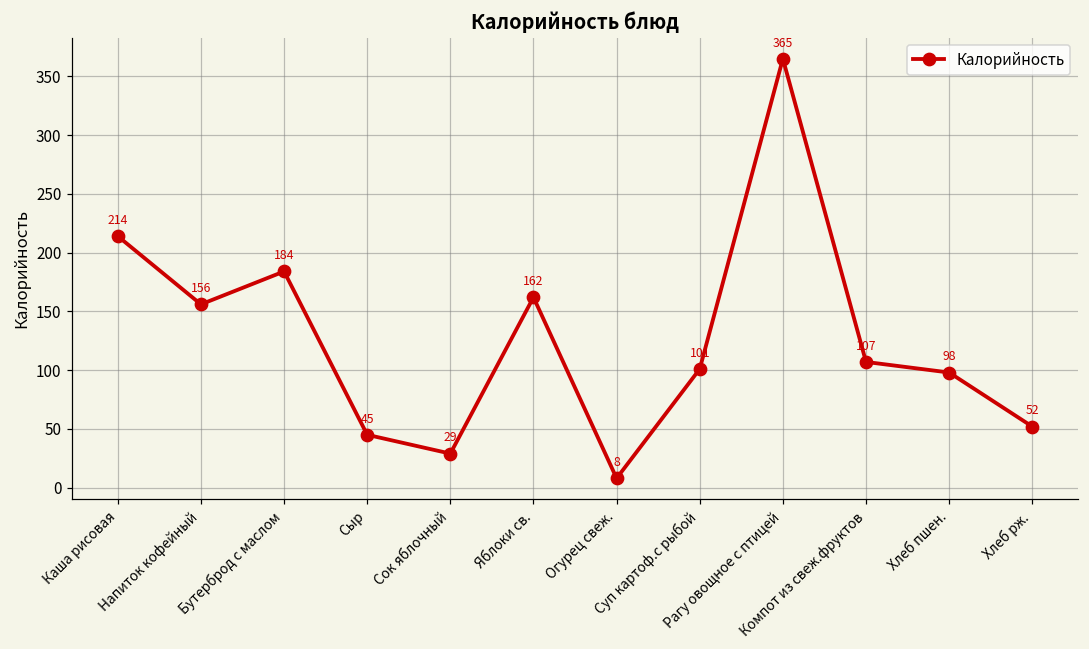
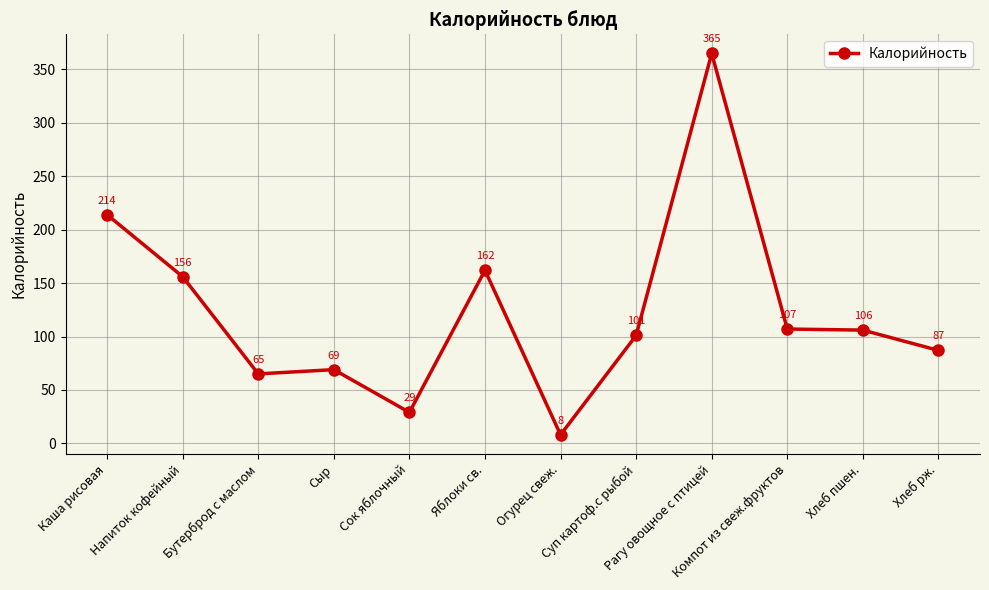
  {
    "Каша рисовая": 214,
    "Напиток кофейный": 156,
-   "Бутерброд с маслом": 184,
-   "Сыр": 45,
+   "Бутерброд с маслом": 65,
+   "Сыр": 69,
    "Сок яблочный": 29,
    "Яблоки св.": 162,
    "Огурец свеж.": 8,
    "Суп картоф.с рыбой": 101,
    "Рагу овощное с птицей": 365,
    "Компот из свеж.фруктов": 107,
-   "Хлеб пшен.": 98,
-   "Хлеб рж.": 52
+   "Хлеб пшен.": 106,
+   "Хлеб рж.": 87
  }
